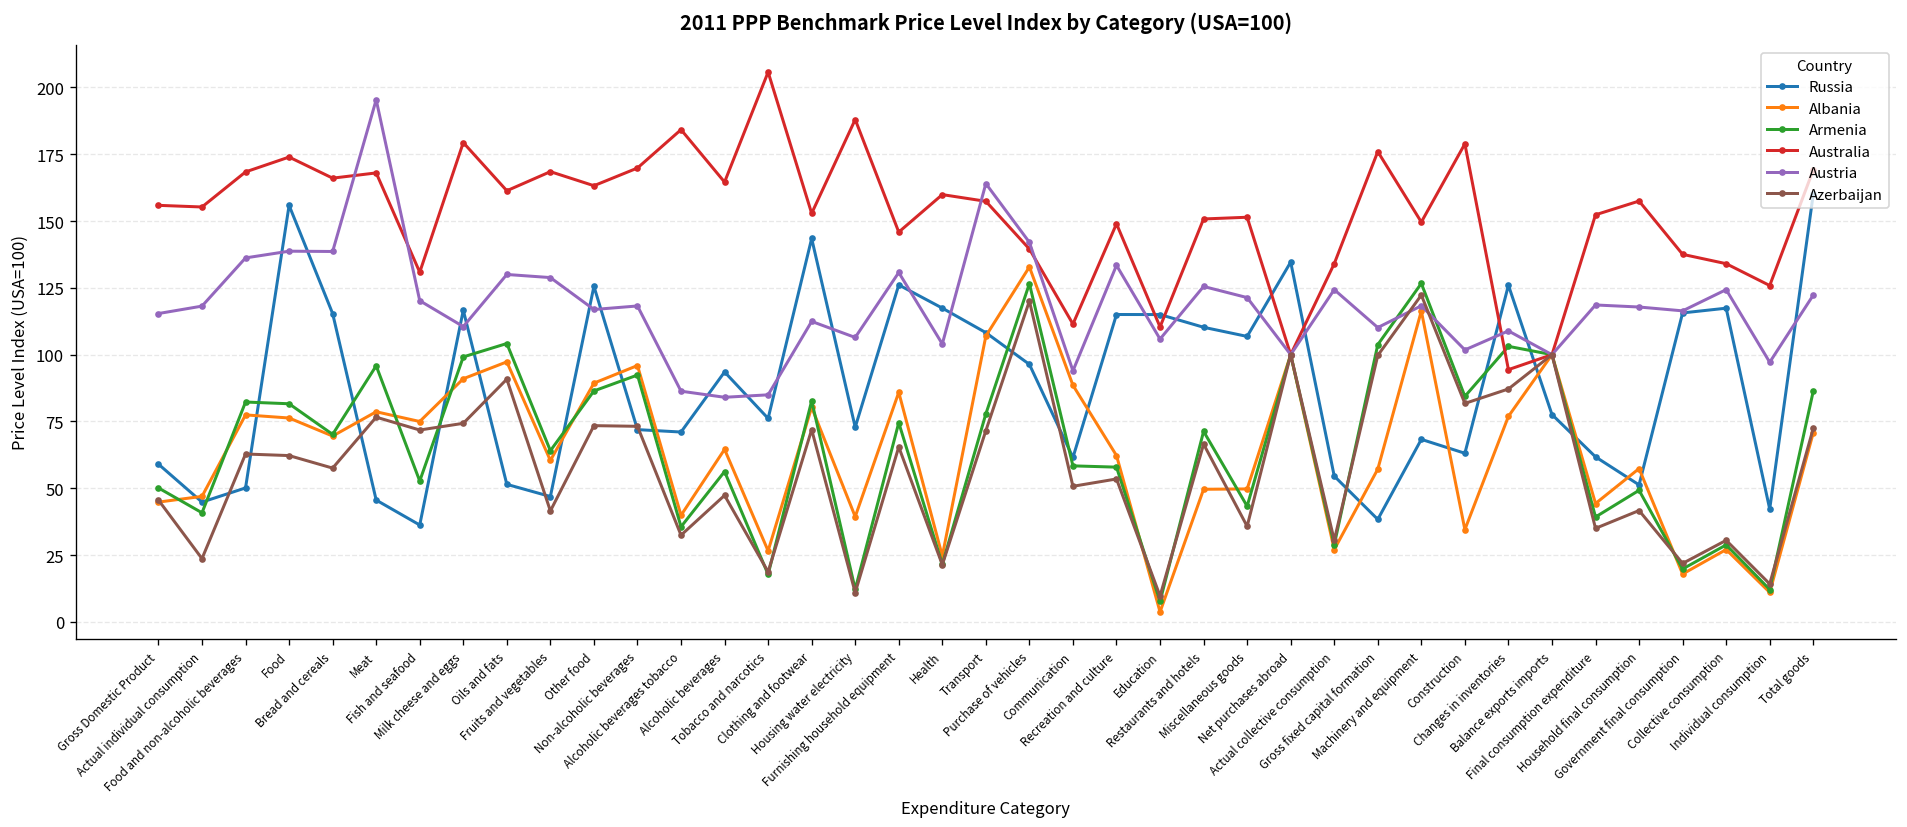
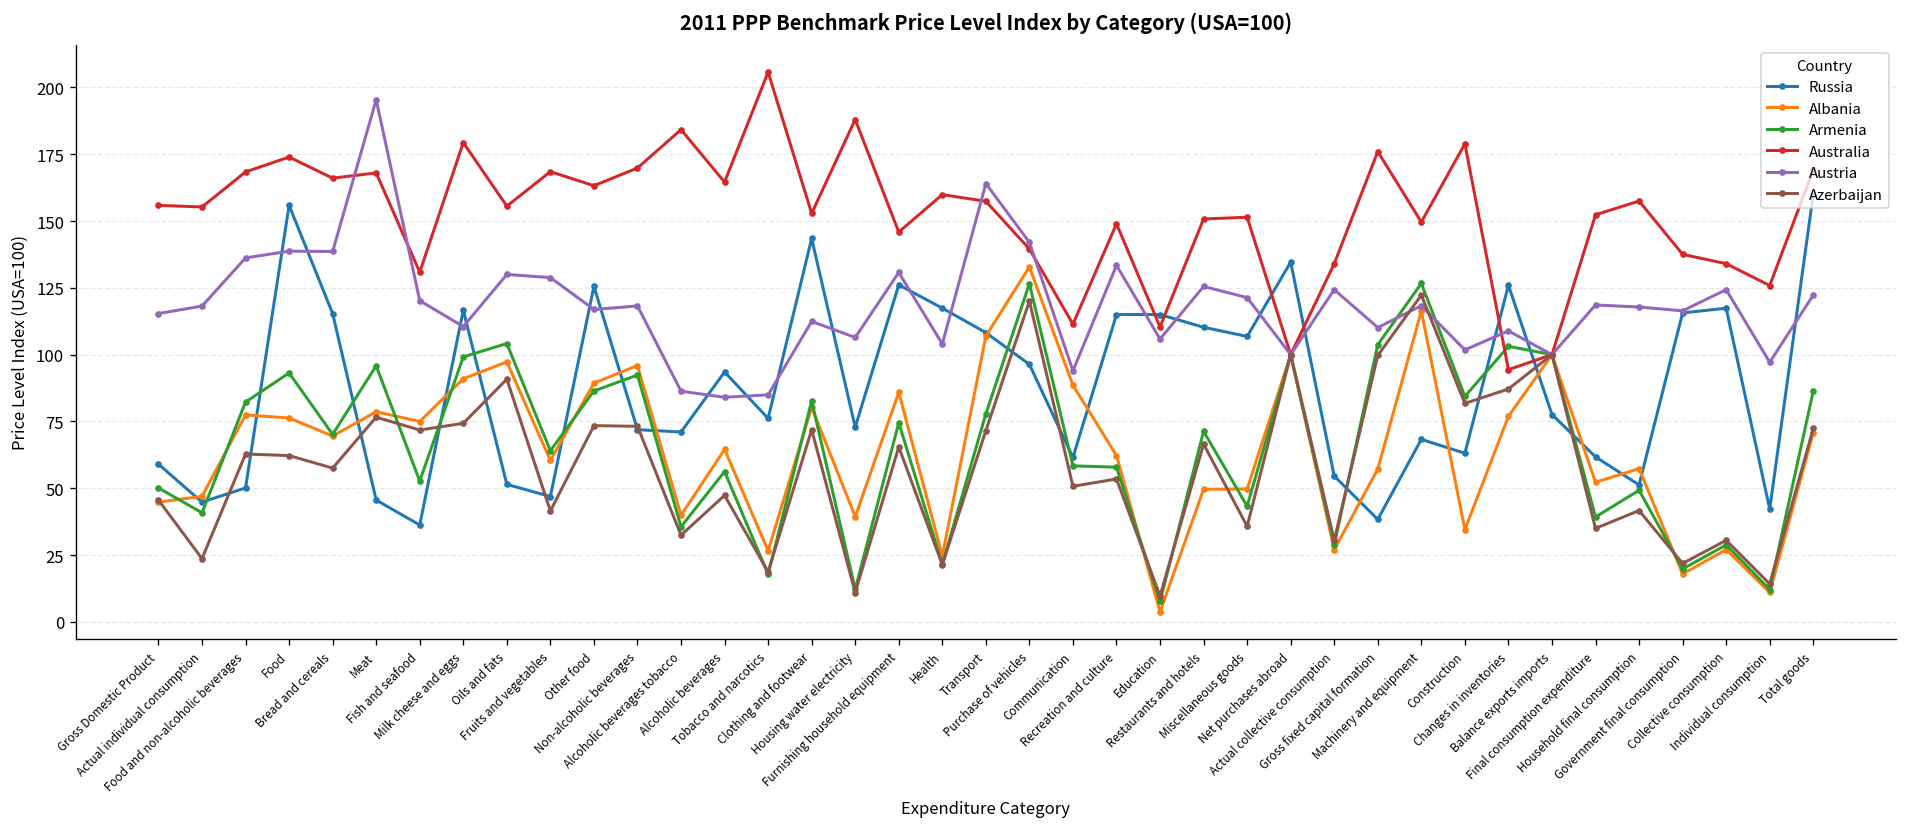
  {
    "Albania": {
      "Actual individual consumption": 47,
      "Food and non-alcoholic beverages": 77,
      "Food": 76,
      "Meat": 79,
      "Fish and seafood": 75,
      "Milk cheese and eggs": 91,
      "Oils and fats": 97,
      "Fruits and vegetables": 60,
      "Other food": 89,
      "Non-alcoholic beverages": 96,
      "Alcoholic beverages tobacco": 40,
      "Alcoholic beverages": 65,
      "Tobacco and narcotics": 27,
      "Clothing and footwear": 80,
      "Housing water electricity": 39,
      "Furnishing household equipment": 86,
      "Health": 25,
      "Transport": 107,
      "Purchase of vehicles": 133,
      "Communication": 89,
      "Recreation and culture": 62,
      "Education": 4,
      "Restaurants and hotels": 50,
      "Miscellaneous goods": 50,
      "Actual collective consumption": 27,
      "Gross fixed capital formation": 57,
      "Machinery and equipment": 116,
      "Construction": 35,
      "Changes in inventories": 77,
-     "Final consumption expenditure": 44,
+     "Final consumption expenditure": 52,
      "Household final consumption": 57,
      "Government final consumption": 18,
      "Collective consumption": 27,
      "Total goods": 71
    },
    "Armenia": {
      "Gross Domestic Product": 50,
      "Actual individual consumption": 41,
      "Food and non-alcoholic beverages": 82,
-     "Food": 82,
+     "Food": 93,
      "Meat": 96,
      "Fish and seafood": 53,
      "Milk cheese and eggs": 99,
      "Oils and fats": 104,
      "Fruits and vegetables": 64,
      "Other food": 86,
      "Non-alcoholic beverages": 92,
      "Alcoholic beverages tobacco": 36,
      "Alcoholic beverages": 56,
      "Clothing and footwear": 83,
      "Housing water electricity": 12,
      "Furnishing household equipment": 75,
      "Transport": 78,
      "Purchase of vehicles": 127,
      "Communication": 58,
      "Recreation and culture": 58,
      "Education": 8,
      "Restaurants and hotels": 71,
      "Miscellaneous goods": 43,
      "Actual collective consumption": 29,
      "Gross fixed capital formation": 104,
      "Machinery and equipment": 127,
      "Construction": 84,
      "Changes in inventories": 103,
      "Final consumption expenditure": 39,
      "Household final consumption": 49,
      "Government final consumption": 20,
      "Collective consumption": 29,
      "Total goods": 86
    },
    "Australia": {
      "Gross Domestic Product": 156,
      "Actual individual consumption": 155,
      "Food and non-alcoholic beverages": 168,
      "Food": 174,
      "Bread and cereals": 166,
      "Meat": 168,
      "Fish and seafood": 131,
      "Milk cheese and eggs": 179,
-     "Oils and fats": 161,
+     "Oils and fats": 156,
      "Fruits and vegetables": 168,
      "Other food": 163,
      "Non-alcoholic beverages": 170,
      "Alcoholic beverages tobacco": 184,
      "Alcoholic beverages": 165,
      "Tobacco and narcotics": 206,
      "Clothing and footwear": 153,
      "Housing water electricity": 188,
      "Furnishing household equipment": 146,
      "Health": 160,
      "Transport": 157,
      "Purchase of vehicles": 140,
      "Communication": 111,
      "Recreation and culture": 149,
      "Education": 110,
      "Restaurants and hotels": 151,
      "Miscellaneous goods": 151,
      "Actual collective consumption": 134,
      "Gross fixed capital formation": 176,
      "Machinery and equipment": 150,
      "Construction": 179,
      "Changes in inventories": 94,
      "Final consumption expenditure": 152,
      "Household final consumption": 157,
      "Government final consumption": 138,
      "Collective consumption": 134,
      "Individual consumption": 126
    }
  }
